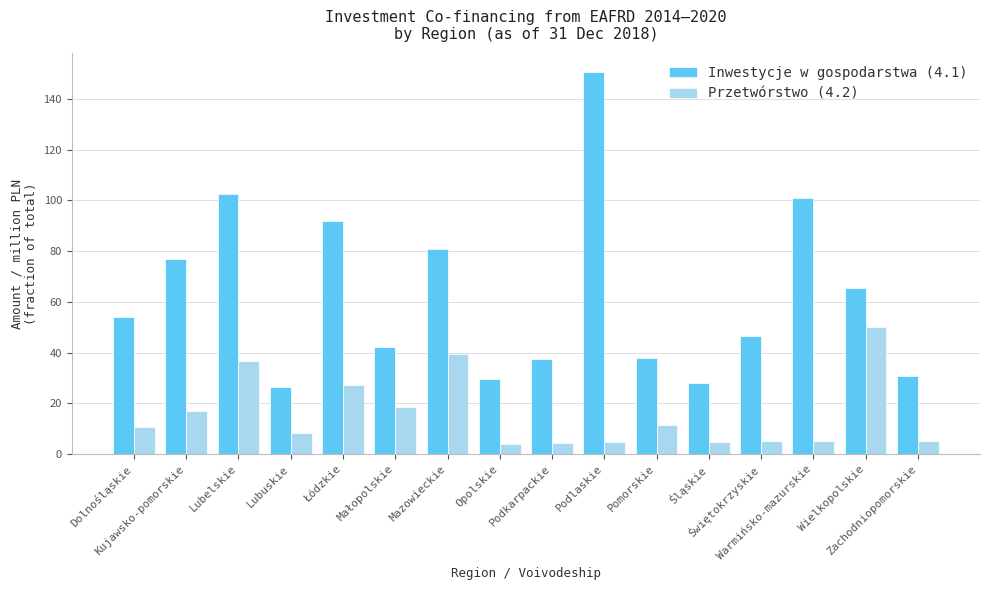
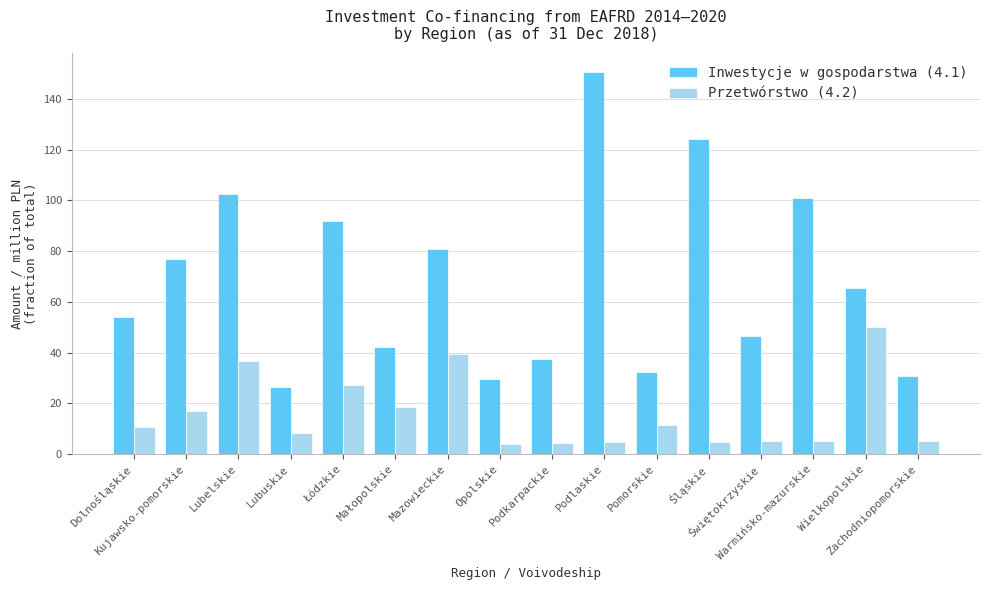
  {
    "Inwestycje w gospodarstwa (4.1)": {
      "Dolnośląskie": 54,
      "Kujawsko-pomorskie": 77,
      "Lubelskie": 102,
      "Lubuskie": 26,
      "Łódzkie": 92,
      "Małopolskie": 42,
      "Mazowieckie": 81,
      "Opolskie": 30,
      "Podkarpackie": 37,
      "Podlaskie": 151,
-     "Pomorskie": 38,
-     "Śląskie": 28,
+     "Pomorskie": 32,
+     "Śląskie": 124,
      "Świętokrzyskie": 47,
      "Warmińsko-mazurskie": 101,
      "Wielkopolskie": 66,
      "Zachodniopomorskie": 31
    },
    "Przetwórstwo (4.2)": {
      "Dolnośląskie": 11,
      "Kujawsko-pomorskie": 17,
      "Lubelskie": 37,
      "Lubuskie": 8,
      "Łódzkie": 27,
      "Małopolskie": 18,
      "Mazowieckie": 40,
      "Opolskie": 4,
      "Podkarpackie": 4,
      "Podlaskie": 5,
      "Pomorskie": 11,
      "Śląskie": 5,
      "Świętokrzyskie": 5,
      "Warmińsko-mazurskie": 5,
      "Wielkopolskie": 50,
      "Zachodniopomorskie": 5
    }
  }
